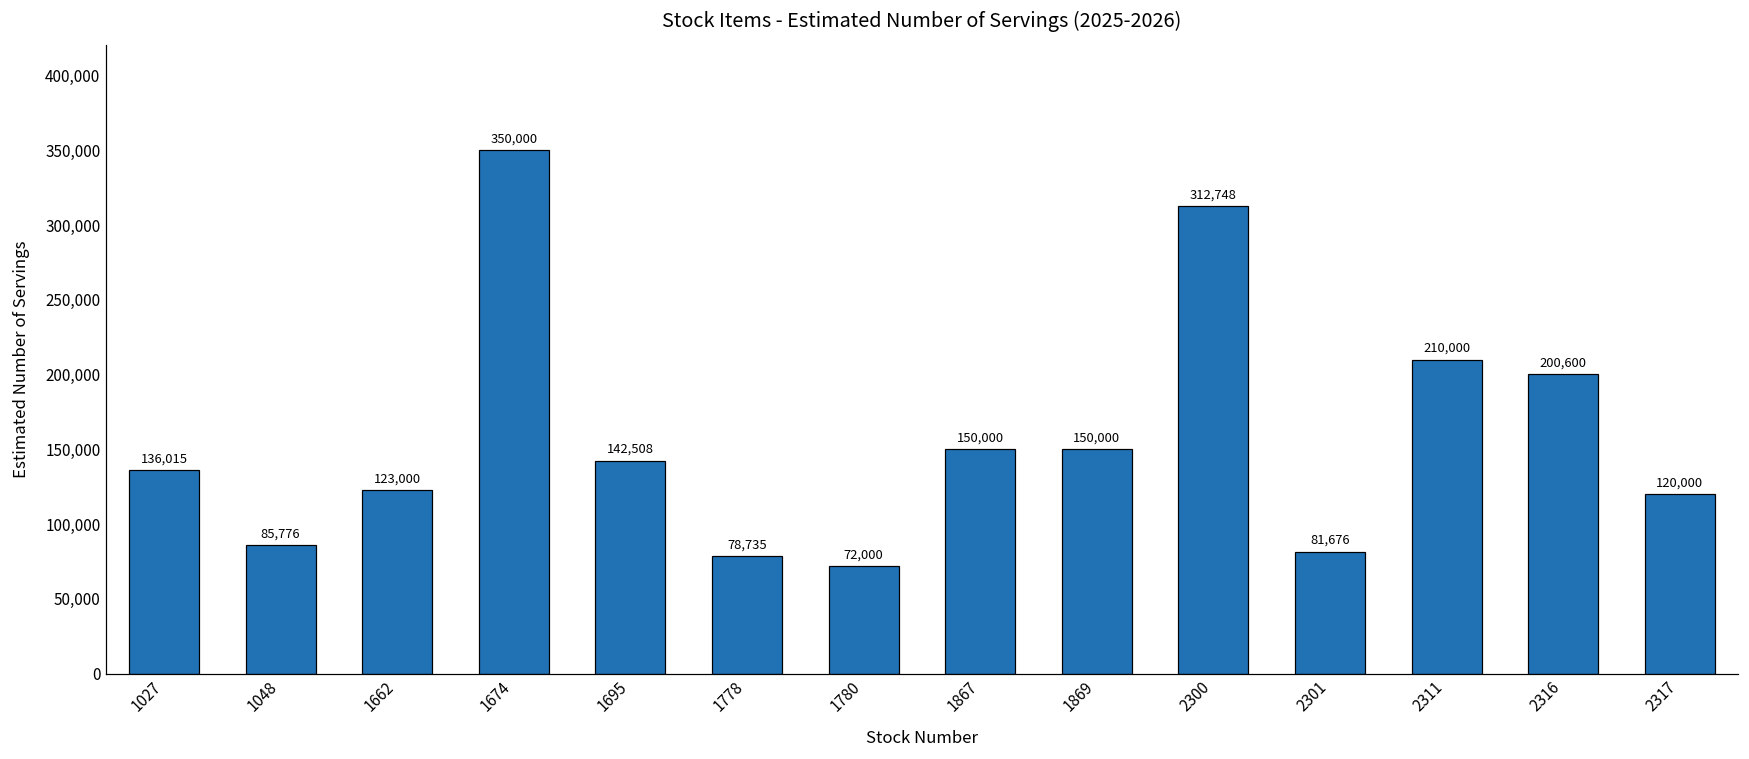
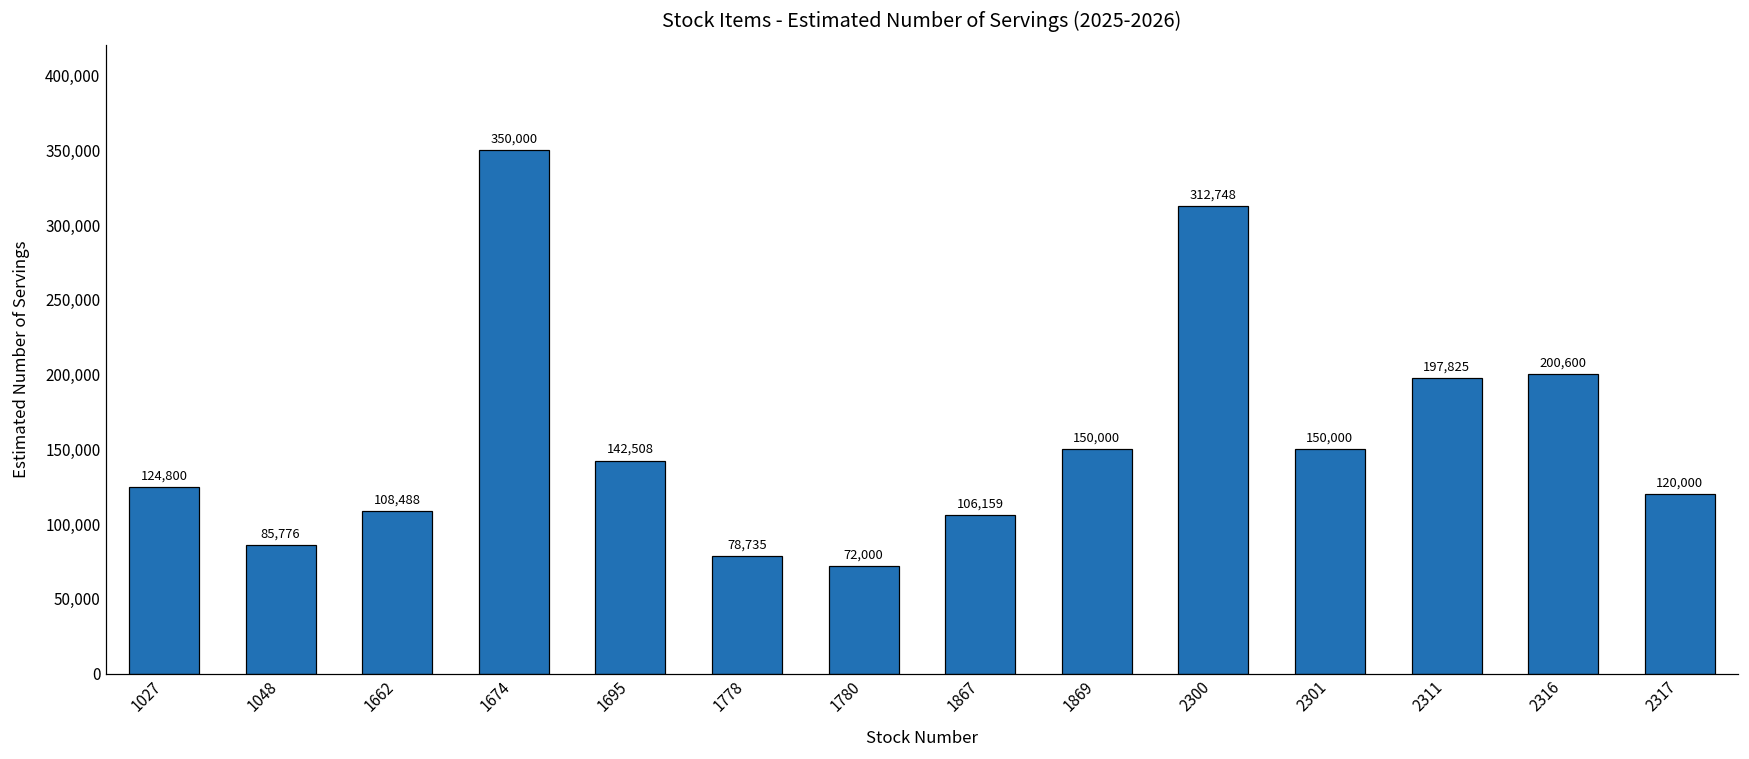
  {
-   "1027": "136,015",
+   "1027": "124,800",
    "1048": "85,776",
-   "1662": "123,000",
+   "1662": "108,488",
    "1674": "350,000",
    "1695": "142,508",
    "1778": "78,735",
    "1780": "72,000",
-   "1867": "150,000",
+   "1867": "106,159",
    "1869": "150,000",
    "2300": "312,748",
-   "2301": "81,676",
-   "2311": "210,000",
+   "2301": "150,000",
+   "2311": "197,825",
    "2316": "200,600",
    "2317": "120,000"
  }
